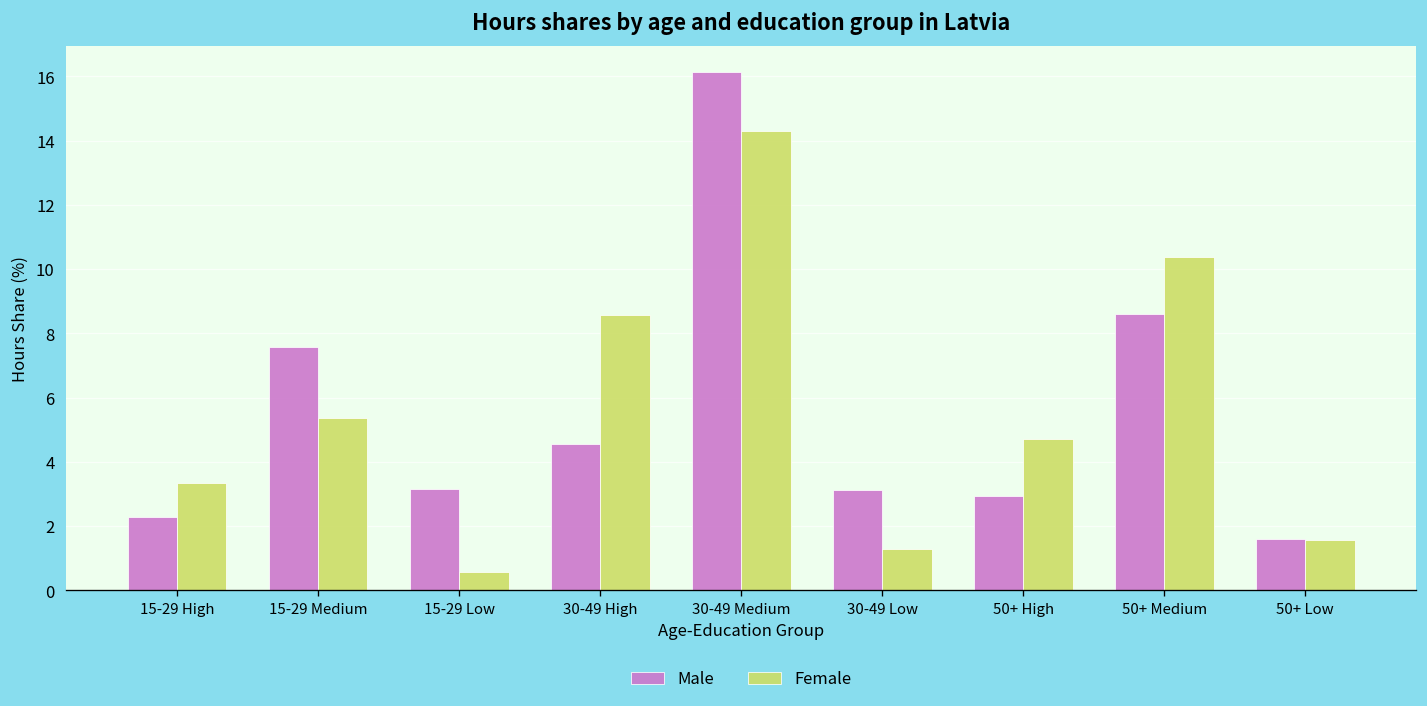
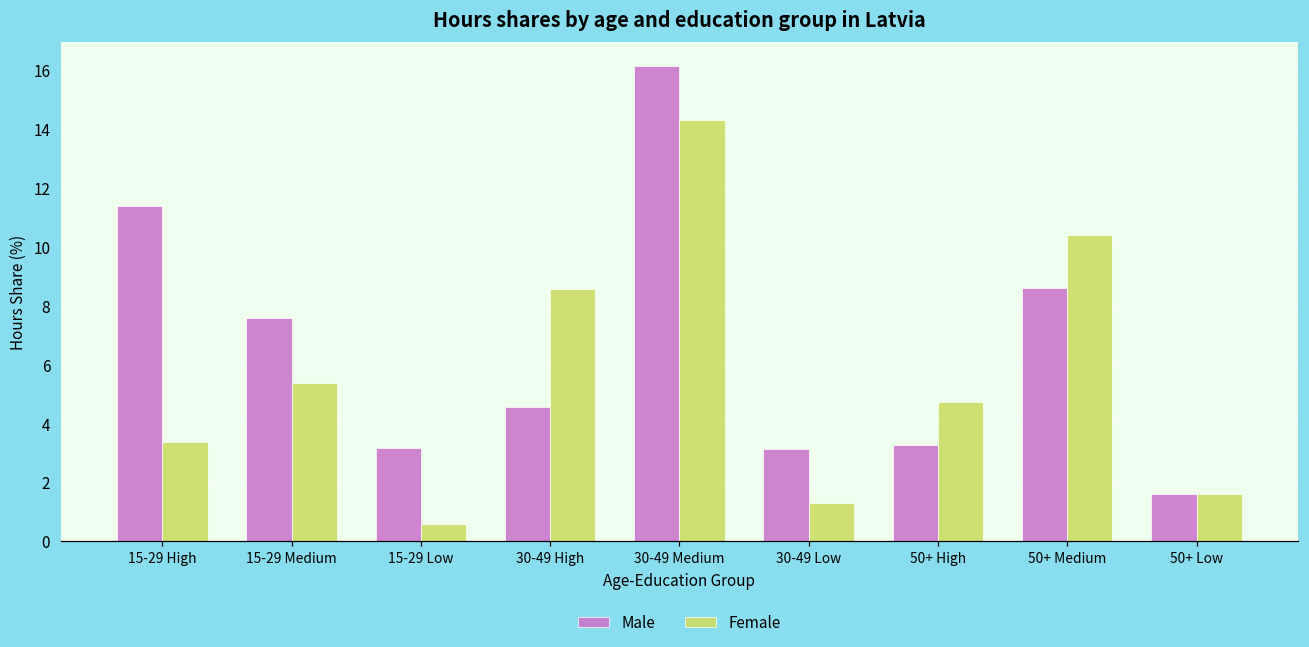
  {
    "Male": {
-     "15-29 High": 2.3,
+     "15-29 High": 11.4,
      "15-29 Medium": 7.6,
      "15-29 Low": 3.2,
      "30-49 High": 4.6,
      "30-49 Medium": 16.1,
      "30-49 Low": 3.1,
-     "50+ High": 2.9,
+     "50+ High": 3.3,
      "50+ Medium": 8.6,
      "50+ Low": 1.6
    },
    "Female": {
      "15-29 High": 3.4,
      "15-29 Medium": 5.4,
      "15-29 Low": 0.6,
      "30-49 High": 8.6,
      "30-49 Medium": 14.3,
      "30-49 Low": 1.3,
      "50+ High": 4.7,
      "50+ Medium": 10.4,
      "50+ Low": 1.6
    }
  }
